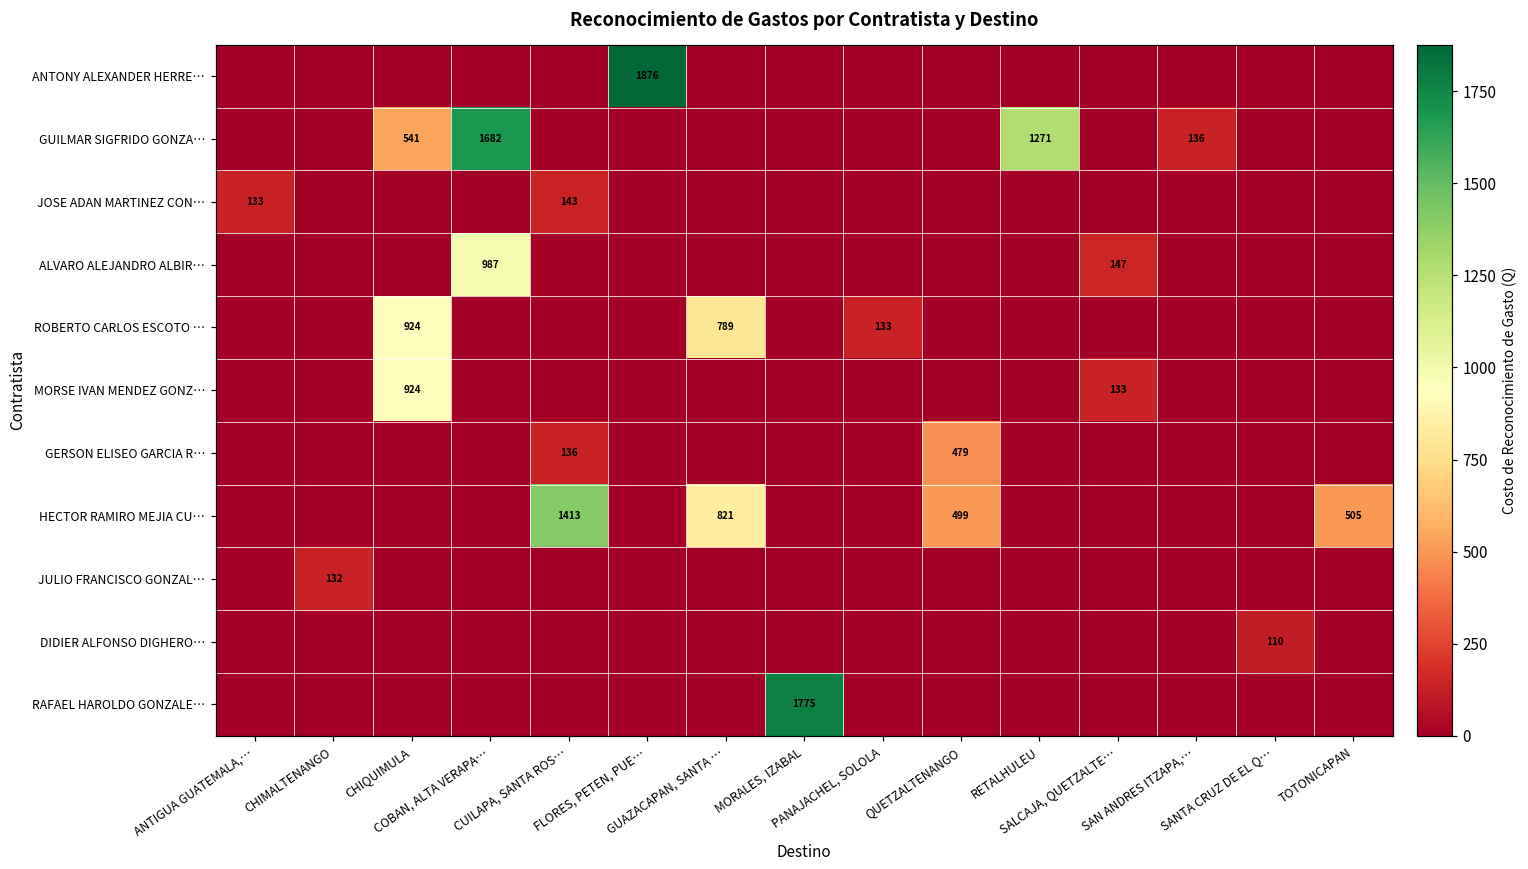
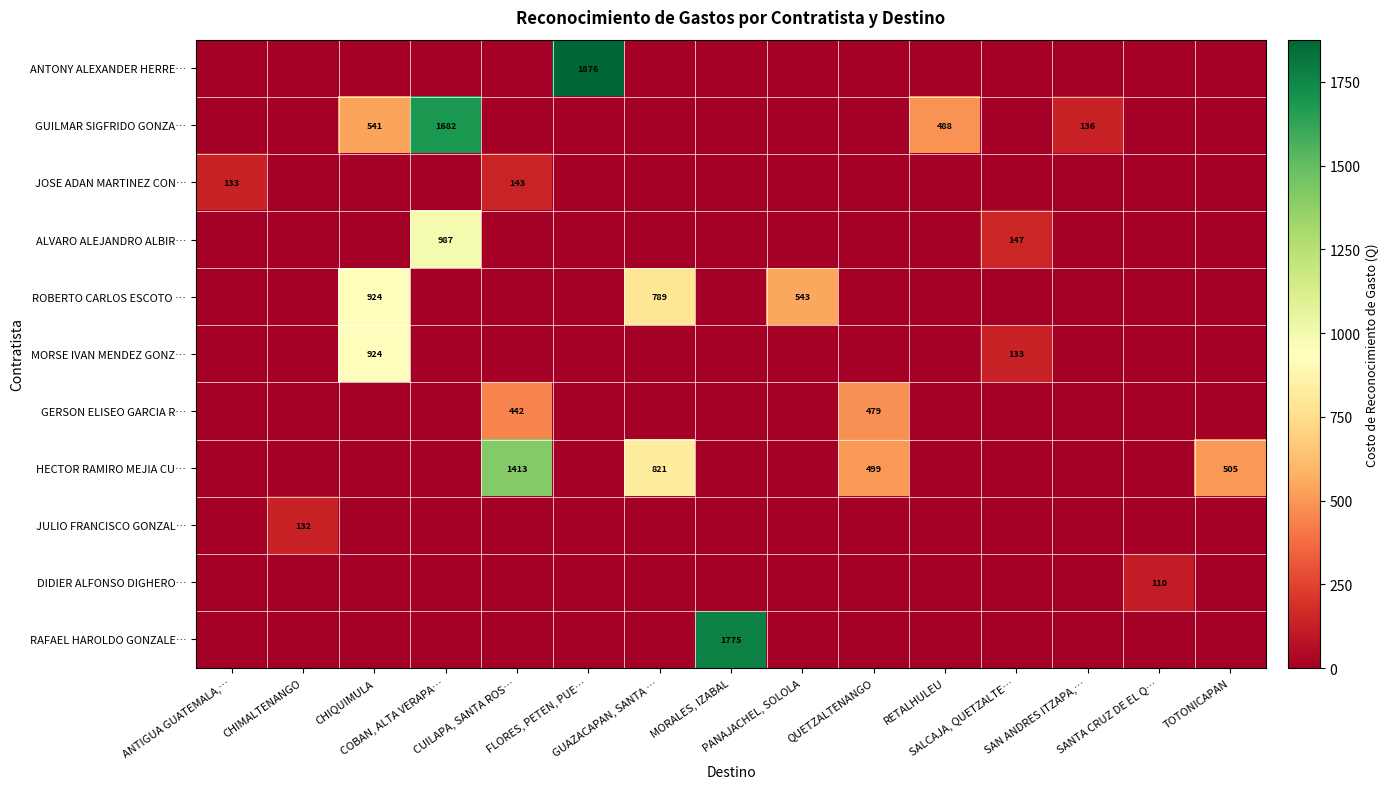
  {
    "ANTONY ALEXANDER HERRE…": {
      "FLORES, PETEN, PUE…": 1876
    },
    "GUILMAR SIGFRIDO GONZA…": {
      "CHIQUIMULA": 541,
      "COBAN, ALTA VERAPA…": 1682,
-     "RETALHULEU": 1271,
+     "RETALHULEU": 488,
      "SAN ANDRES ITZAPA,…": 136
    },
    "JOSE ADAN MARTINEZ CON…": {
      "ANTIGUA GUATEMALA,…": 133,
      "CUILAPA, SANTA ROS…": 143
    },
    "ALVARO ALEJANDRO ALBIR…": {
      "COBAN, ALTA VERAPA…": 987,
      "SALCAJA, QUETZALTE…": 147
    },
    "ROBERTO CARLOS ESCOTO …": {
      "CHIQUIMULA": 924,
      "GUAZACAPAN, SANTA …": 789,
-     "PANAJACHEL, SOLOLA": 133
+     "PANAJACHEL, SOLOLA": 543
    },
    "MORSE IVAN MENDEZ GONZ…": {
      "CHIQUIMULA": 924,
      "SALCAJA, QUETZALTE…": 133
    },
    "GERSON ELISEO GARCIA R…": {
-     "CUILAPA, SANTA ROS…": 136,
+     "CUILAPA, SANTA ROS…": 442,
      "QUETZALTENANGO": 479
    },
    "HECTOR RAMIRO MEJIA CU…": {
      "CUILAPA, SANTA ROS…": 1413,
      "GUAZACAPAN, SANTA …": 821,
      "QUETZALTENANGO": 499,
      "TOTONICAPAN": 505
    },
    "JULIO FRANCISCO GONZAL…": {
      "CHIMALTENANGO": 132
    },
    "DIDIER ALFONSO DIGHERO…": {
      "SANTA CRUZ DE EL Q…": 110
    },
    "RAFAEL HAROLDO GONZALE…": {
      "MORALES, IZABAL": 1775
    }
  }
